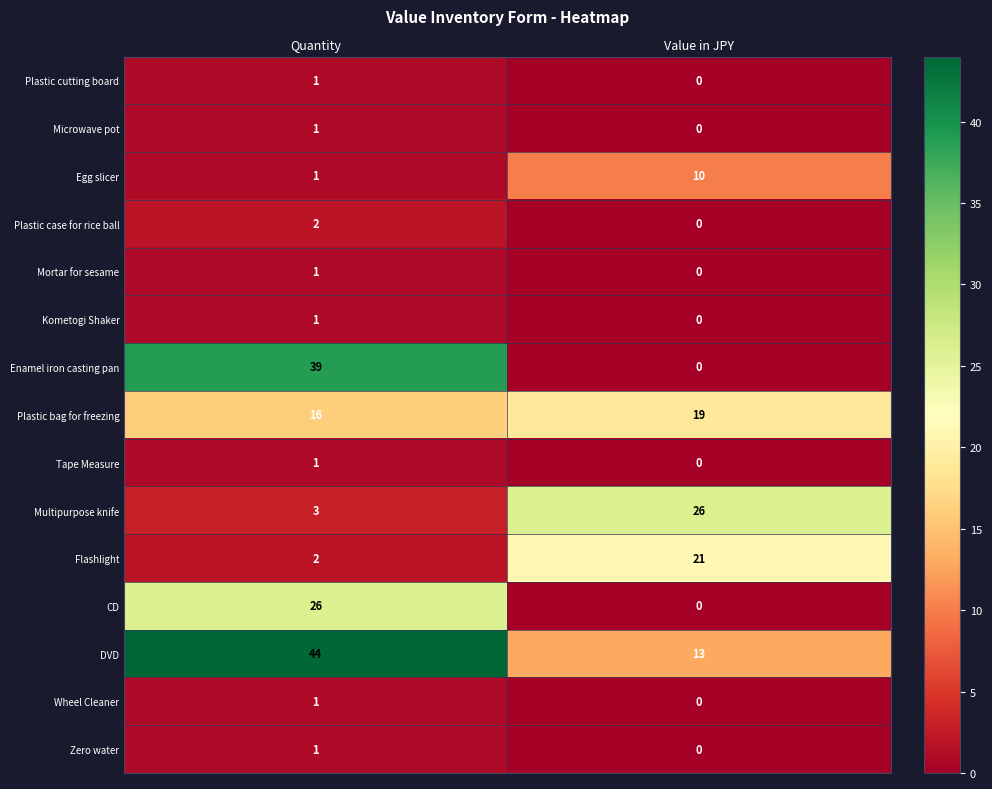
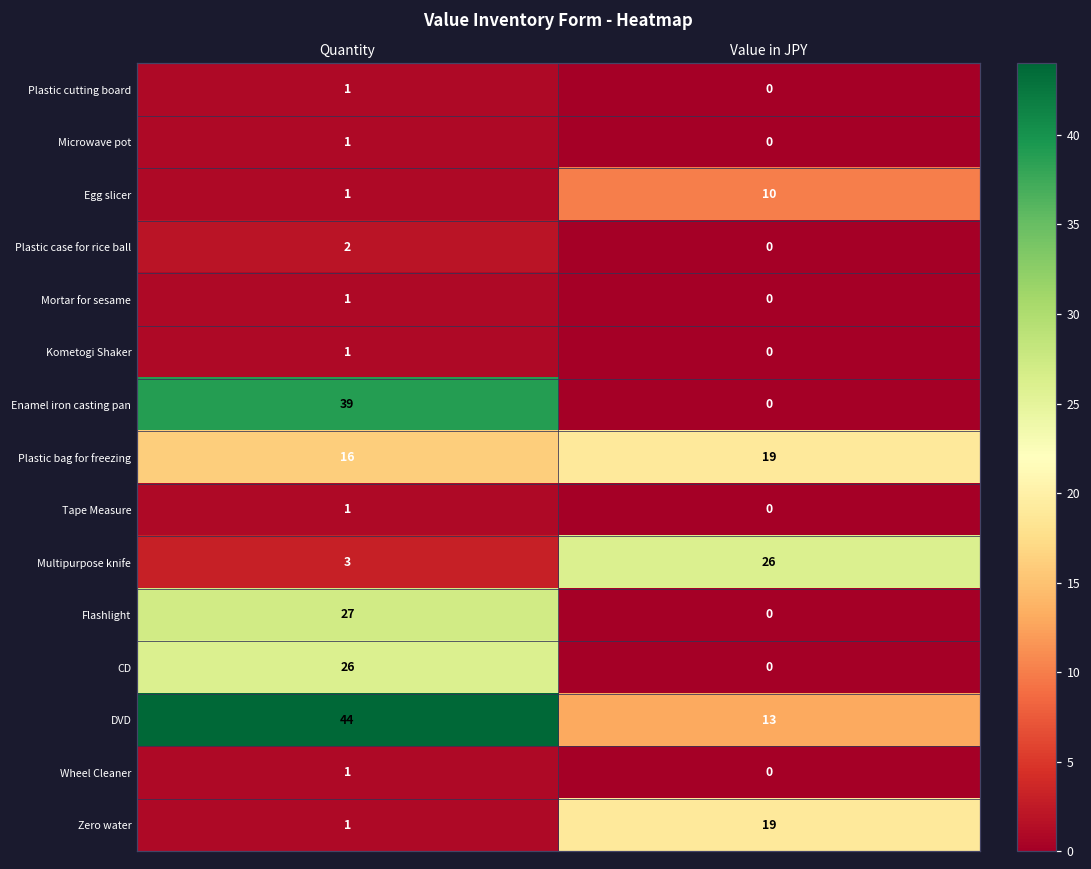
  {
    "Plastic cutting board": {
      "Quantity": 1,
      "Value in JPY": 0
    },
    "Microwave pot": {
      "Quantity": 1,
      "Value in JPY": 0
    },
    "Egg slicer": {
      "Quantity": 1,
      "Value in JPY": 10
    },
    "Plastic case for rice ball": {
      "Quantity": 2,
      "Value in JPY": 0
    },
    "Mortar for sesame": {
      "Quantity": 1,
      "Value in JPY": 0
    },
    "Kometogi Shaker": {
      "Quantity": 1,
      "Value in JPY": 0
    },
    "Enamel iron casting pan": {
      "Quantity": 39,
      "Value in JPY": 0
    },
    "Plastic bag for freezing": {
      "Quantity": 16,
      "Value in JPY": 19
    },
    "Tape Measure": {
      "Quantity": 1,
      "Value in JPY": 0
    },
    "Multipurpose knife": {
      "Quantity": 3,
      "Value in JPY": 26
    },
    "Flashlight": {
-     "Quantity": 2,
-     "Value in JPY": 21
+     "Quantity": 27,
+     "Value in JPY": 0
    },
    "CD": {
      "Quantity": 26,
      "Value in JPY": 0
    },
    "DVD": {
      "Quantity": 44,
      "Value in JPY": 13
    },
    "Wheel Cleaner": {
      "Quantity": 1,
      "Value in JPY": 0
    },
    "Zero water": {
      "Quantity": 1,
-     "Value in JPY": 0
+     "Value in JPY": 19
    }
  }
